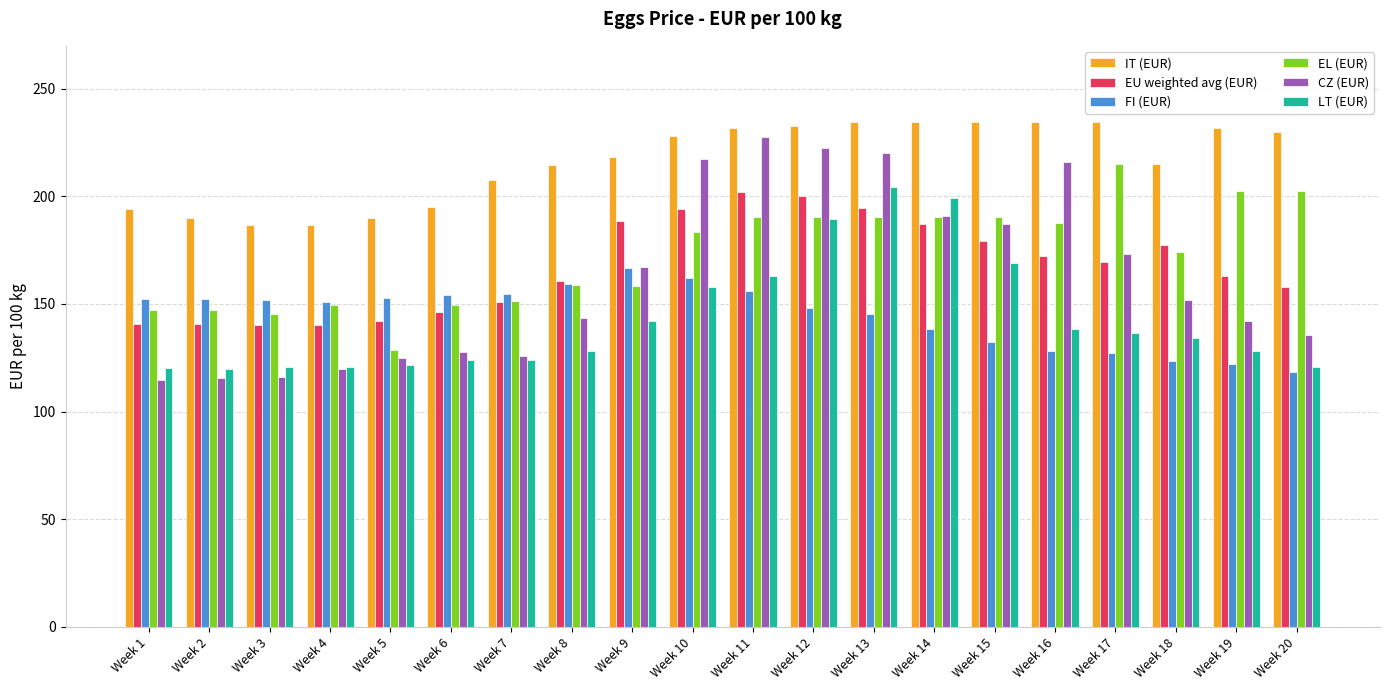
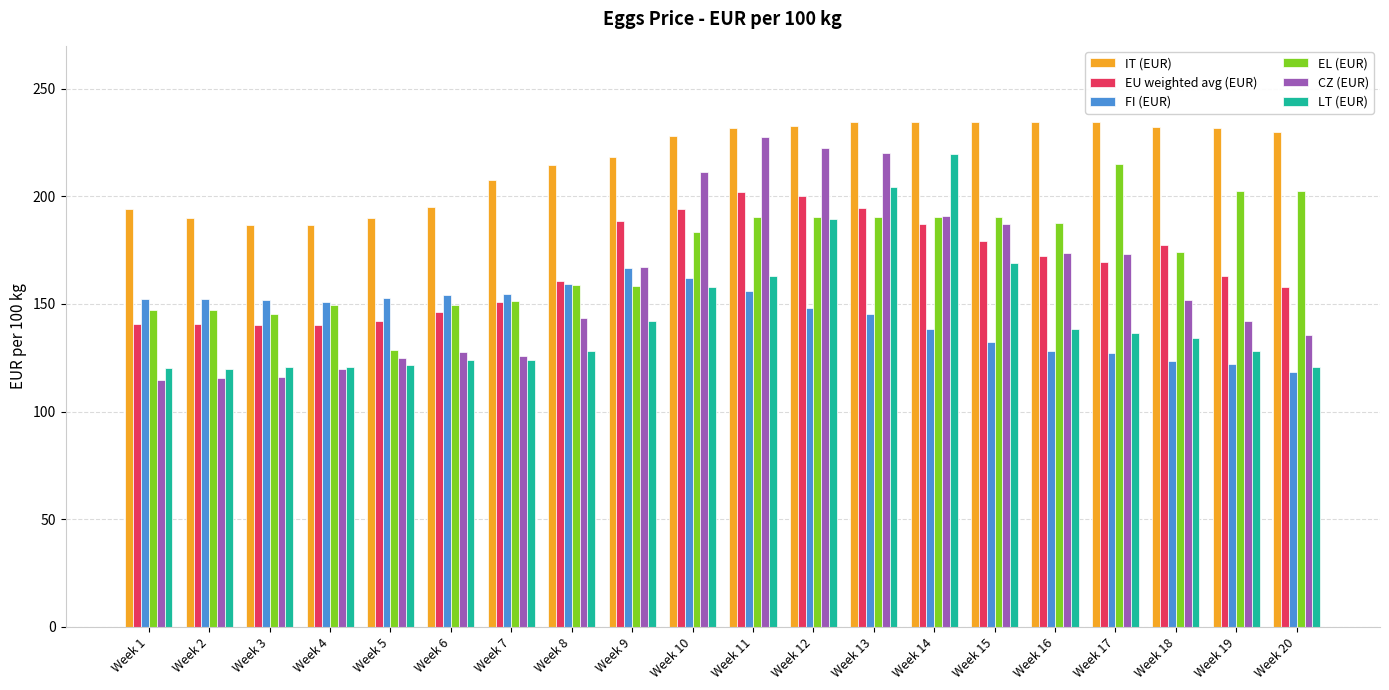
  {
    "IT (EUR)": {
      "Week 1": 194,
      "Week 2": 190,
      "Week 3": 187,
      "Week 4": 187,
      "Week 5": 190,
      "Week 6": 195,
      "Week 7": 208,
      "Week 8": 215,
      "Week 9": 218,
      "Week 10": 228,
      "Week 11": 232,
      "Week 12": 233,
      "Week 13": 235,
      "Week 14": 235,
      "Week 15": 235,
      "Week 16": 235,
      "Week 17": 235,
-     "Week 18": 215,
+     "Week 18": 232,
      "Week 19": 232,
      "Week 20": 230
    },
    "EU weighted avg (EUR)": {
      "Week 1": 141,
      "Week 2": 141,
      "Week 3": 140,
      "Week 4": 140,
      "Week 5": 142,
      "Week 6": 146,
      "Week 7": 151,
      "Week 8": 161,
      "Week 9": 189,
      "Week 10": 194,
      "Week 11": 202,
      "Week 12": 200,
      "Week 13": 195,
      "Week 14": 187,
      "Week 15": 179,
      "Week 16": 172,
      "Week 17": 170,
      "Week 18": 177,
      "Week 19": 163,
      "Week 20": 158
    },
    "FI (EUR)": {
      "Week 1": 152,
      "Week 2": 152,
      "Week 3": 152,
      "Week 4": 151,
      "Week 5": 153,
      "Week 6": 154,
      "Week 7": 155,
      "Week 8": 159,
      "Week 9": 167,
      "Week 10": 162,
      "Week 11": 156,
      "Week 12": 148,
      "Week 13": 145,
      "Week 14": 138,
      "Week 15": 132,
      "Week 16": 128,
      "Week 17": 127,
      "Week 18": 124,
      "Week 19": 122,
      "Week 20": 119
    },
    "EL (EUR)": {
      "Week 1": 147,
      "Week 2": 147,
      "Week 3": 145,
      "Week 4": 150,
      "Week 5": 129,
      "Week 6": 150,
      "Week 7": 151,
      "Week 8": 159,
      "Week 9": 159,
      "Week 10": 184,
      "Week 11": 190,
      "Week 12": 190,
      "Week 13": 190,
      "Week 14": 190,
      "Week 15": 190,
      "Week 16": 187,
      "Week 17": 215,
      "Week 18": 174,
      "Week 19": 203,
      "Week 20": 203
    },
    "CZ (EUR)": {
      "Week 1": 115,
      "Week 2": 116,
      "Week 3": 116,
      "Week 4": 120,
      "Week 5": 125,
      "Week 6": 128,
      "Week 7": 126,
      "Week 8": 144,
      "Week 9": 167,
-     "Week 10": 217,
+     "Week 10": 211,
      "Week 11": 228,
      "Week 12": 223,
      "Week 13": 220,
      "Week 14": 191,
      "Week 15": 187,
-     "Week 16": 216,
+     "Week 16": 174,
      "Week 17": 173,
      "Week 18": 152,
      "Week 19": 142,
      "Week 20": 135
    },
    "LT (EUR)": {
      "Week 1": 120,
      "Week 2": 120,
      "Week 3": 121,
      "Week 4": 121,
      "Week 5": 122,
      "Week 6": 124,
      "Week 7": 124,
      "Week 8": 128,
      "Week 9": 142,
      "Week 10": 158,
      "Week 11": 163,
      "Week 12": 189,
      "Week 13": 204,
-     "Week 14": 199,
+     "Week 14": 220,
      "Week 15": 169,
      "Week 16": 138,
      "Week 17": 136,
      "Week 18": 134,
      "Week 19": 128,
      "Week 20": 121
    }
  }
